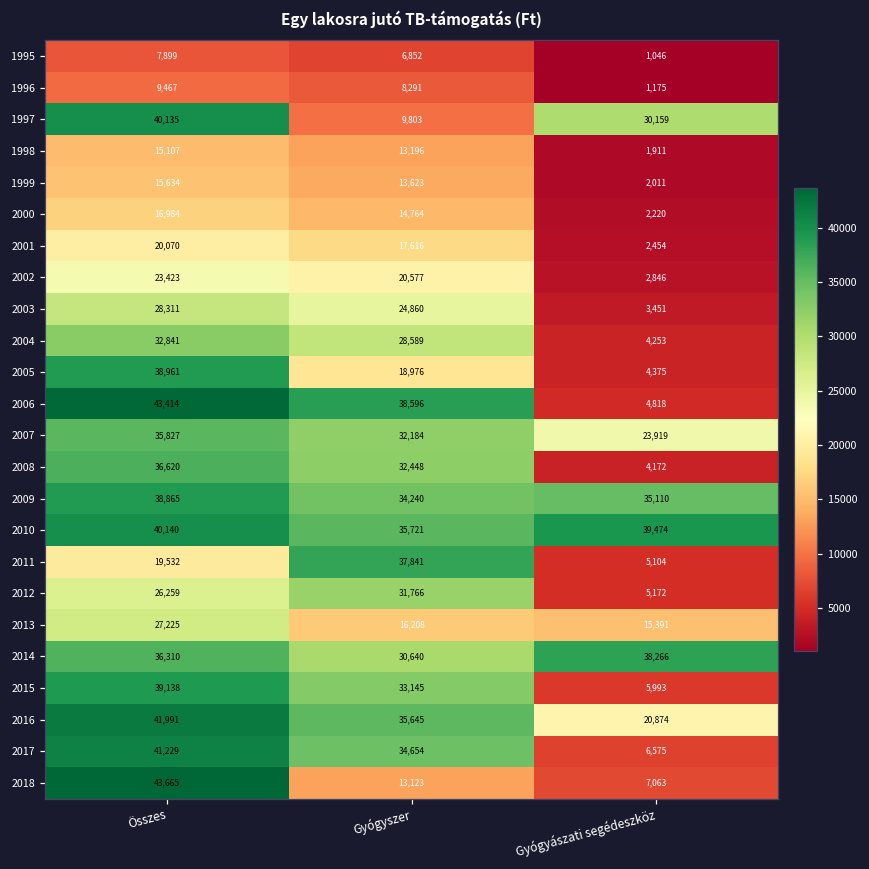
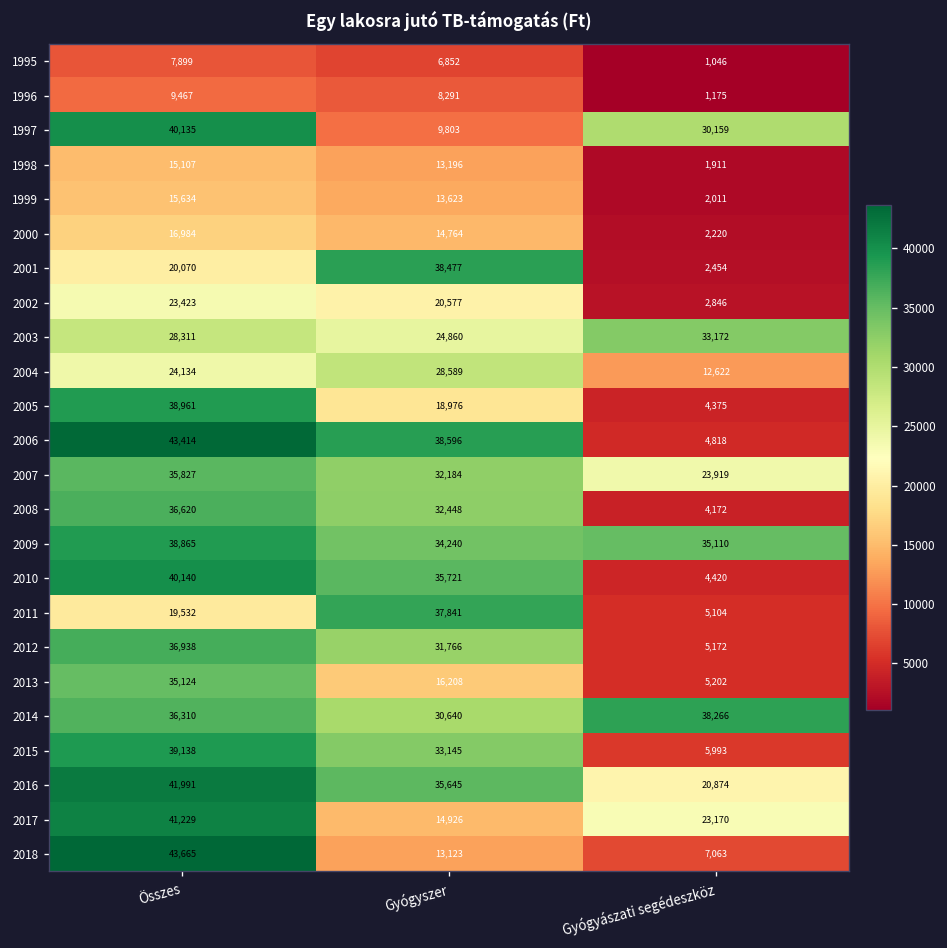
  {
    "1995": {
      "Összes": "7,899",
      "Gyógyszer": "6,852",
      "Gyógyászati segédeszköz": "1,046"
    },
    "1996": {
      "Összes": "9,467",
      "Gyógyszer": "8,291",
      "Gyógyászati segédeszköz": "1,175"
    },
    "1997": {
      "Összes": "40,135",
      "Gyógyszer": "9,803",
      "Gyógyászati segédeszköz": "30,159"
    },
    "1998": {
      "Összes": "15,107",
      "Gyógyszer": "13,196",
      "Gyógyászati segédeszköz": "1,911"
    },
    "1999": {
      "Összes": "15,634",
      "Gyógyszer": "13,623",
      "Gyógyászati segédeszköz": "2,011"
    },
    "2000": {
      "Összes": "16,984",
      "Gyógyszer": "14,764",
      "Gyógyászati segédeszköz": "2,220"
    },
    "2001": {
      "Összes": "20,070",
-     "Gyógyszer": "17,616",
+     "Gyógyszer": "38,477",
      "Gyógyászati segédeszköz": "2,454"
    },
    "2002": {
      "Összes": "23,423",
      "Gyógyszer": "20,577",
      "Gyógyászati segédeszköz": "2,846"
    },
    "2003": {
      "Összes": "28,311",
      "Gyógyszer": "24,860",
-     "Gyógyászati segédeszköz": "3,451"
+     "Gyógyászati segédeszköz": "33,172"
    },
    "2004": {
-     "Összes": "32,841",
+     "Összes": "24,134",
      "Gyógyszer": "28,589",
-     "Gyógyászati segédeszköz": "4,253"
+     "Gyógyászati segédeszköz": "12,622"
    },
    "2005": {
      "Összes": "38,961",
      "Gyógyszer": "18,976",
      "Gyógyászati segédeszköz": "4,375"
    },
    "2006": {
      "Összes": "43,414",
      "Gyógyszer": "38,596",
      "Gyógyászati segédeszköz": "4,818"
    },
    "2007": {
      "Összes": "35,827",
      "Gyógyszer": "32,184",
      "Gyógyászati segédeszköz": "23,919"
    },
    "2008": {
      "Összes": "36,620",
      "Gyógyszer": "32,448",
      "Gyógyászati segédeszköz": "4,172"
    },
    "2009": {
      "Összes": "38,865",
      "Gyógyszer": "34,240",
      "Gyógyászati segédeszköz": "35,110"
    },
    "2010": {
      "Összes": "40,140",
      "Gyógyszer": "35,721",
-     "Gyógyászati segédeszköz": "39,474"
+     "Gyógyászati segédeszköz": "4,420"
    },
    "2011": {
      "Összes": "19,532",
      "Gyógyszer": "37,841",
      "Gyógyászati segédeszköz": "5,104"
    },
    "2012": {
-     "Összes": "26,259",
+     "Összes": "36,938",
      "Gyógyszer": "31,766",
      "Gyógyászati segédeszköz": "5,172"
    },
    "2013": {
-     "Összes": "27,225",
+     "Összes": "35,124",
      "Gyógyszer": "16,208",
-     "Gyógyászati segédeszköz": "15,391"
+     "Gyógyászati segédeszköz": "5,202"
    },
    "2014": {
      "Összes": "36,310",
      "Gyógyszer": "30,640",
      "Gyógyászati segédeszköz": "38,266"
    },
    "2015": {
      "Összes": "39,138",
      "Gyógyszer": "33,145",
      "Gyógyászati segédeszköz": "5,993"
    },
    "2016": {
      "Összes": "41,991",
      "Gyógyszer": "35,645",
      "Gyógyászati segédeszköz": "20,874"
    },
    "2017": {
      "Összes": "41,229",
-     "Gyógyszer": "34,654",
-     "Gyógyászati segédeszköz": "6,575"
+     "Gyógyszer": "14,926",
+     "Gyógyászati segédeszköz": "23,170"
    },
    "2018": {
      "Összes": "43,665",
      "Gyógyszer": "13,123",
      "Gyógyászati segédeszköz": "7,063"
    }
  }
